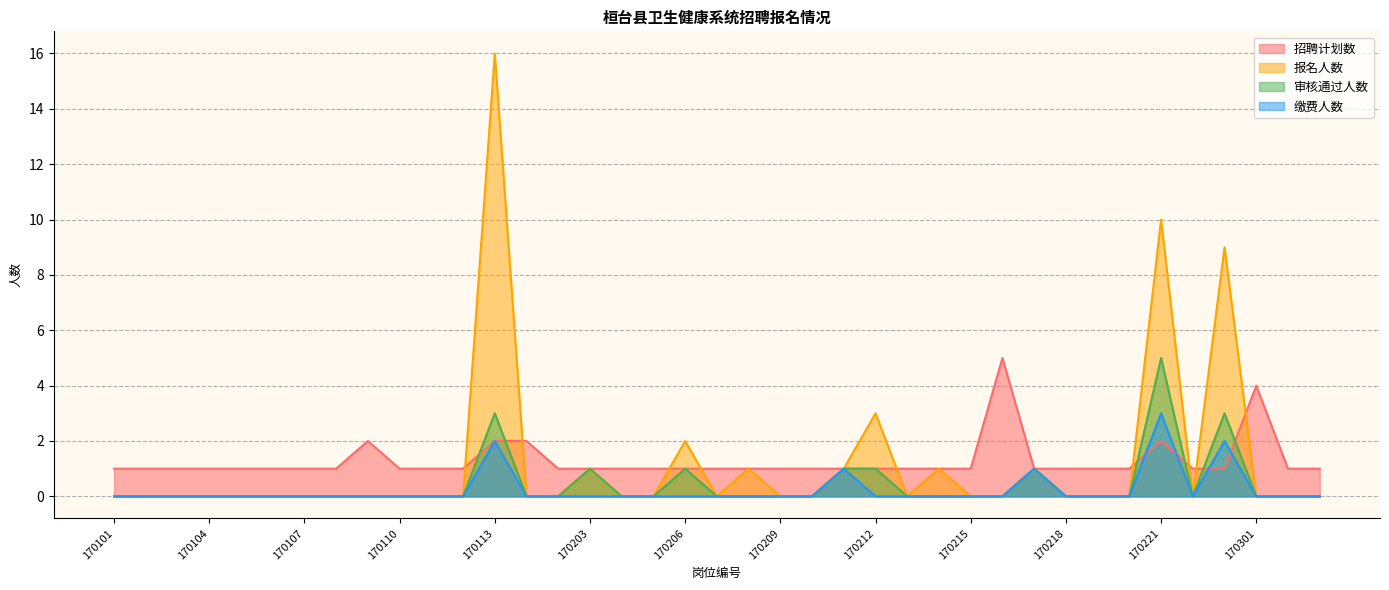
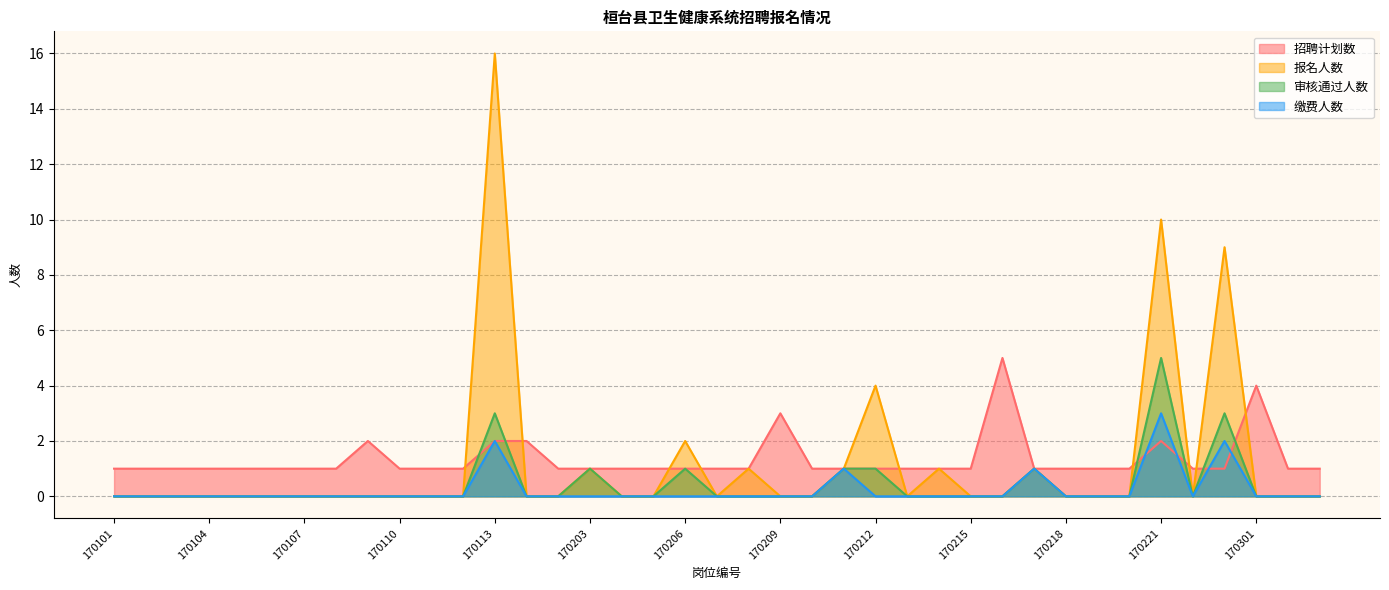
  {
    "招聘计划数": {
      "170101": 1,
      "170104": 1,
      "170107": 1,
      "170110": 1,
-     "170209": 1,
+     "170209": 3,
      "170215": 1,
      "170218": 1,
      "170221": 2,
      "170301": 4
    },
    "报名人数": {
      "170113": 16,
      "170206": 2,
-     "170212": 3,
+     "170212": 4,
      "170221": 10
    },
    "审核通过人数": {
      "170113": 3,
      "170221": 5
    },
    "缴费人数": {
      "170203": 0,
      "170206": 0,
      "170212": 0,
      "170221": 3
    }
  }
